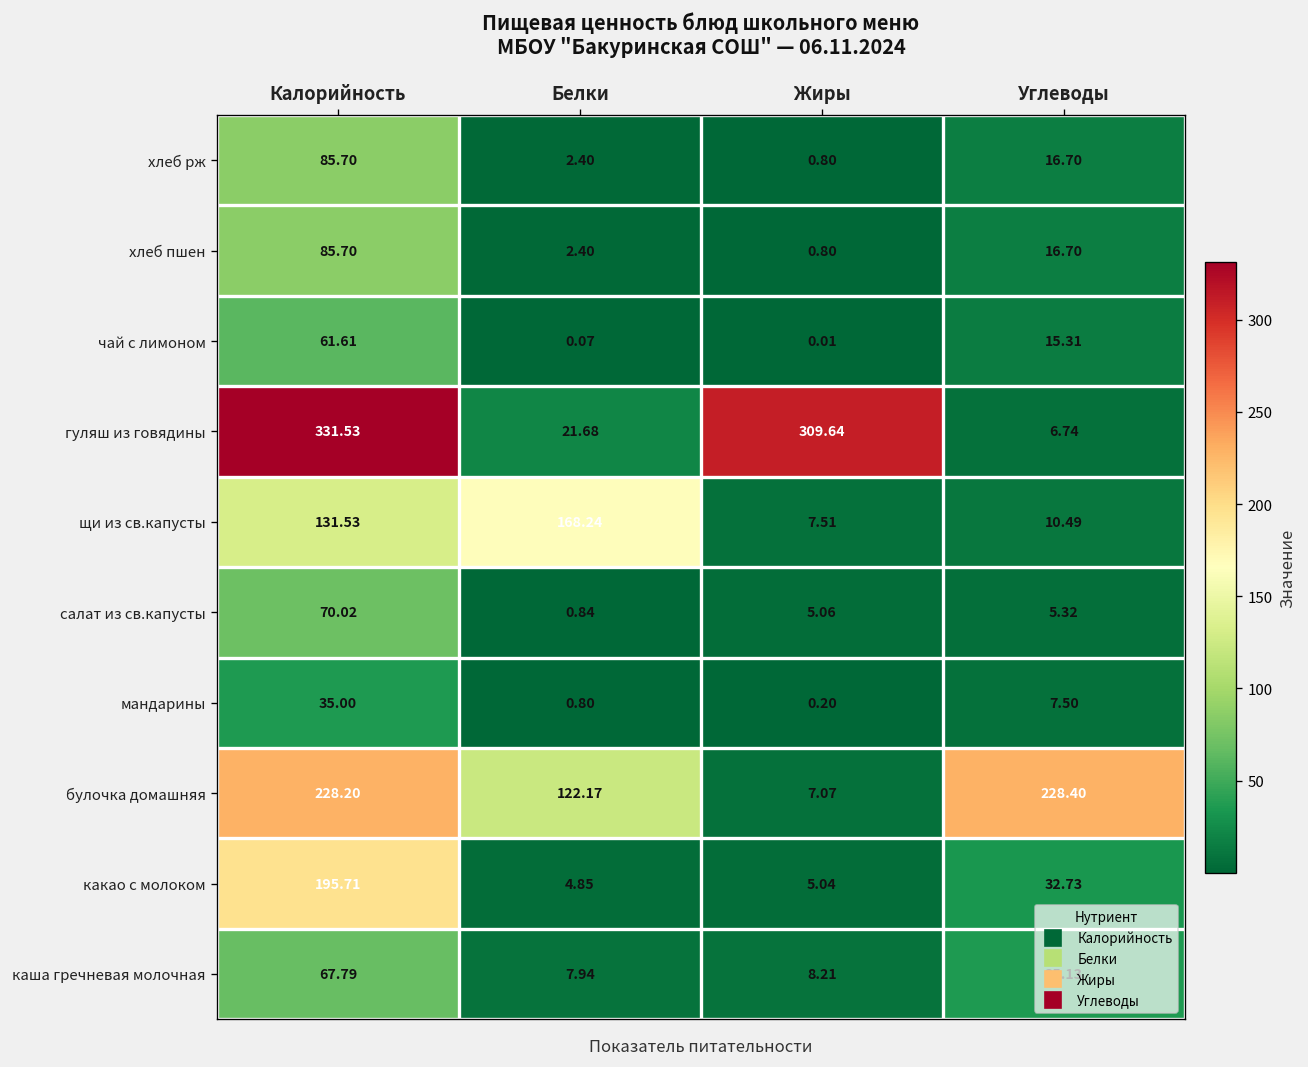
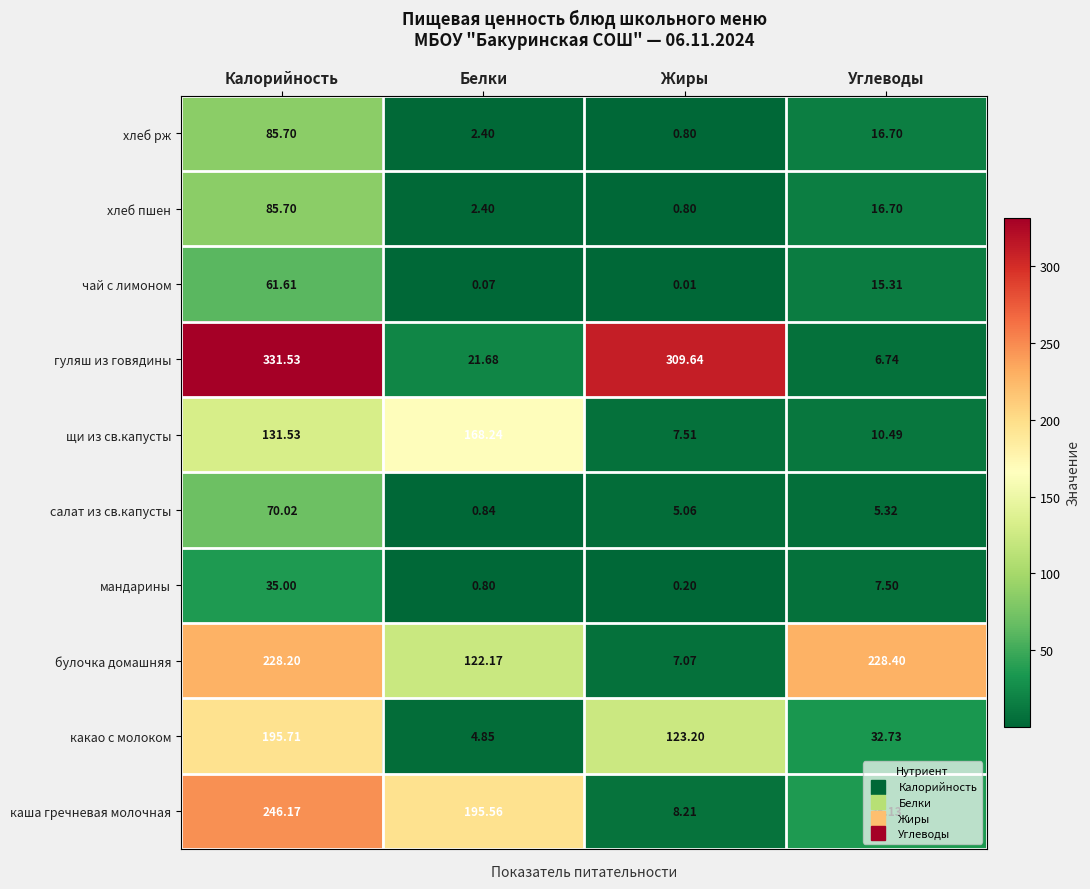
  {
    "хлеб рж": {
      "Калорийность": 85.70,
      "Белки": 2.40,
      "Жиры": 0.80,
      "Углеводы": 16.70
    },
    "хлеб пшен": {
      "Калорийность": 85.70,
      "Белки": 2.40,
      "Жиры": 0.80,
      "Углеводы": 16.70
    },
    "чай с лимоном": {
      "Калорийность": 61.61,
      "Белки": 0.07,
      "Жиры": 0.01,
      "Углеводы": 15.31
    },
    "гуляш из говядины": {
      "Калорийность": 331.53,
      "Белки": 21.68,
      "Жиры": 309.64,
      "Углеводы": 6.74
    },
    "щи из св.капусты": {
      "Калорийность": 131.53,
      "Белки": 168.24,
      "Жиры": 7.51,
      "Углеводы": 10.49
    },
    "салат из св.капусты": {
      "Калорийность": 70.02,
      "Белки": 0.84,
      "Жиры": 5.06,
      "Углеводы": 5.32
    },
    "мандарины": {
      "Калорийность": 35.00,
      "Белки": 0.80,
      "Жиры": 0.20,
      "Углеводы": 7.50
    },
    "булочка домашняя": {
      "Калорийность": 228.20,
      "Белки": 122.17,
      "Жиры": 7.07,
      "Углеводы": 228.40
    },
    "какао с молоком": {
      "Калорийность": 195.71,
      "Белки": 4.85,
-     "Жиры": 5.04,
+     "Жиры": 123.20,
      "Углеводы": 32.73
    },
    "каша гречневая молочная": {
-     "Калорийность": 67.79,
-     "Белки": 7.94,
+     "Калорийность": 246.17,
+     "Белки": 195.56,
      "Жиры": 8.21
    }
  }
